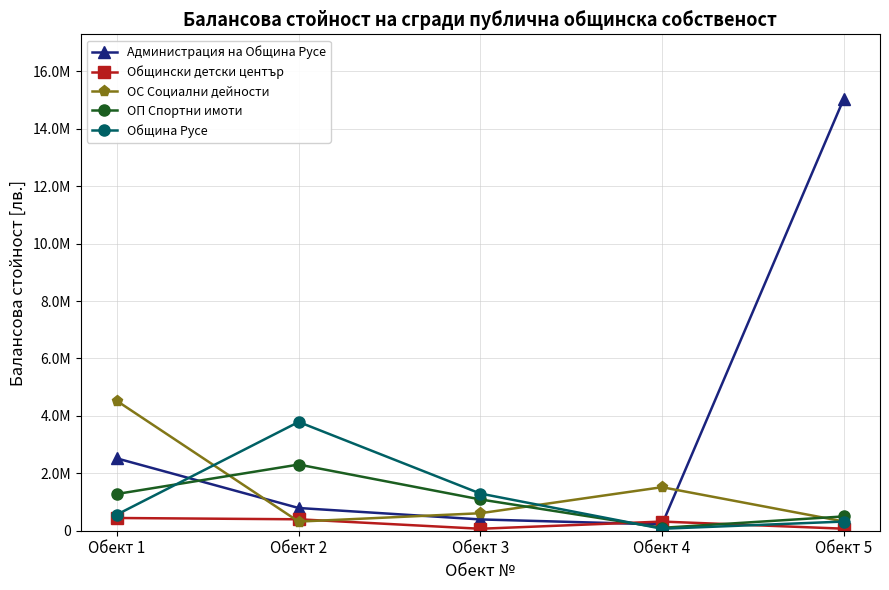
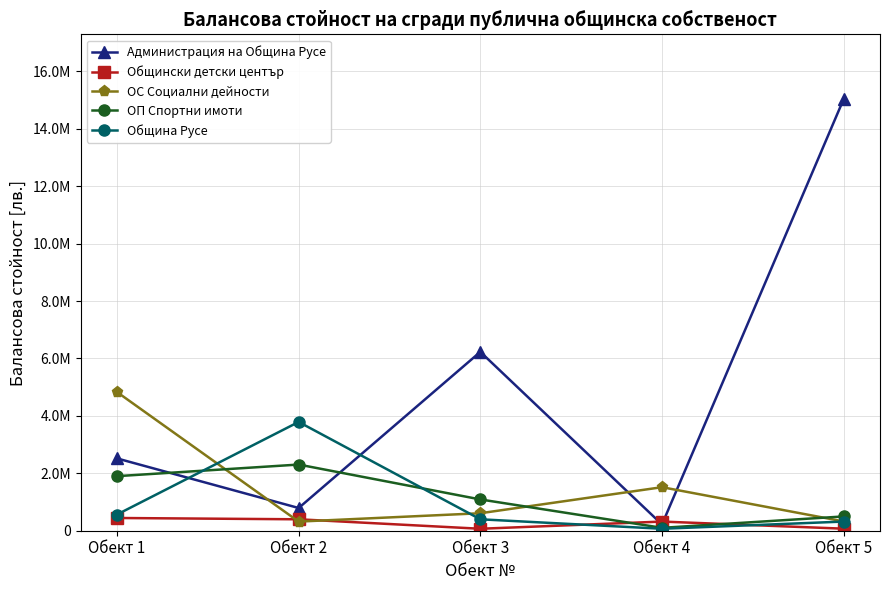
  {
    "Администрация на Община Русе": {
      "Обект 1": 2500000,
      "Обект 2": 800000,
-     "Обект 3": 400000,
+     "Обект 3": 6200000,
      "Обект 4": 200000,
      "Обект 5": 15000000
    },
    "Общински детски център": {
      "Обект 1": 400000,
      "Обект 3": 100000,
      "Обект 4": 300000,
      "Обект 5": 100000
    },
    "ОС Социални дейности": {
-     "Обект 1": 4500000,
+     "Обект 1": 4800000,
      "Обект 3": 600000,
      "Обект 4": 1500000
    },
    "ОП Спортни имоти": {
-     "Обект 1": 1300000,
+     "Обект 1": 1900000,
      "Обект 2": 2300000,
      "Обект 3": 1100000,
      "Обект 5": 500000
    },
    "Община Русе": {
      "Обект 1": 600000,
      "Обект 2": 3800000,
-     "Обект 3": 1300000
+     "Обект 3": 400000
    }
  }
